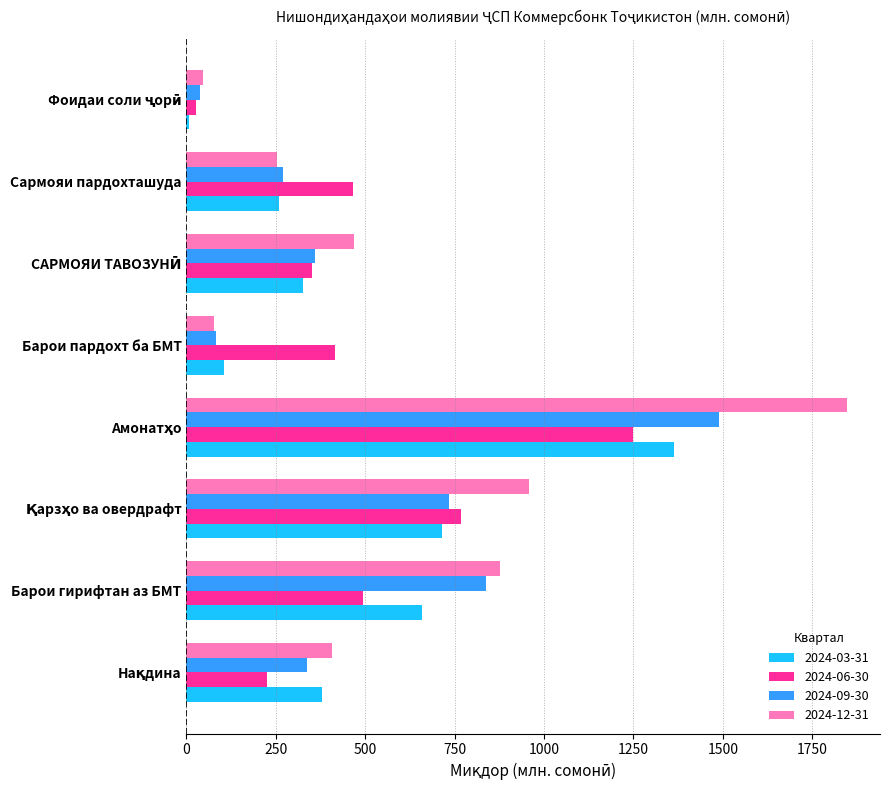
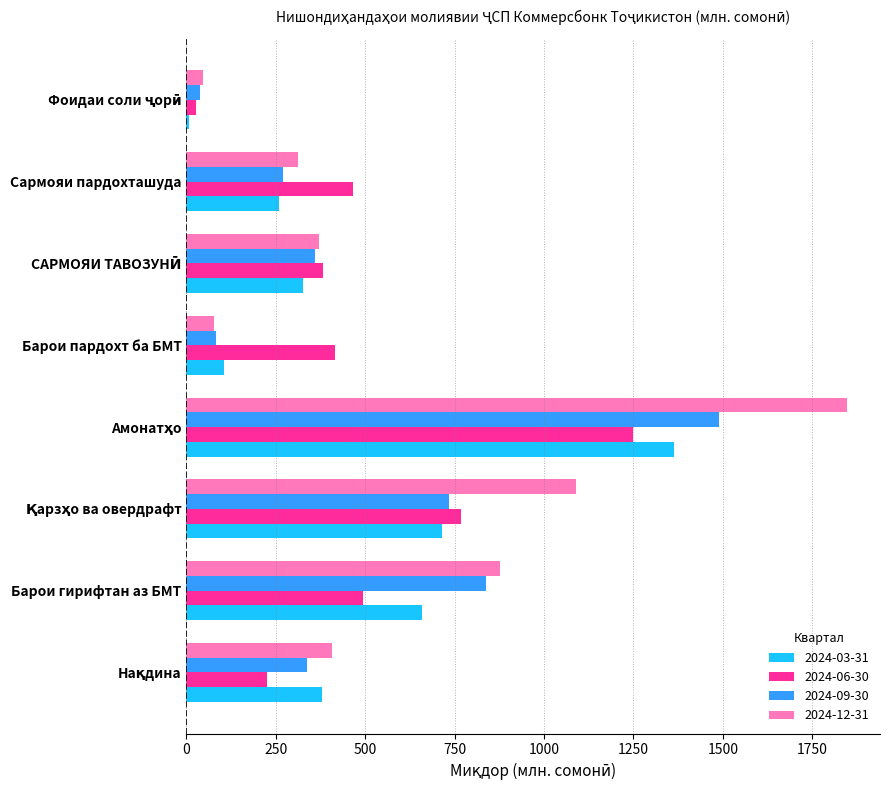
  {
    "2024-06-30": {
      "Фоидаи соли ҷорӣ": 30,
      "Сармояи пардохташуда": 460,
-     "САРМОЯИ ТАВОЗУНӢ": 350,
+     "САРМОЯИ ТАВОЗУНӢ": 380,
      "Барои пардохт ба БМТ": 420,
      "Амонатҳо": 1250,
      "Қарзҳо ва овердрафт": 770,
      "Барои гирифтан аз БМТ": 490,
      "Нақдина": 220
    },
    "2024-12-31": {
      "Фоидаи соли ҷорӣ": 50,
-     "Сармояи пардохташуда": 250,
-     "САРМОЯИ ТАВОЗУНӢ": 470,
+     "Сармояи пардохташуда": 310,
+     "САРМОЯИ ТАВОЗУНӢ": 370,
      "Барои пардохт ба БМТ": 80,
      "Амонатҳо": 1850,
-     "Қарзҳо ва овердрафт": 960,
+     "Қарзҳо ва овердрафт": 1090,
      "Барои гирифтан аз БМТ": 880,
      "Нақдина": 410
    }
  }
